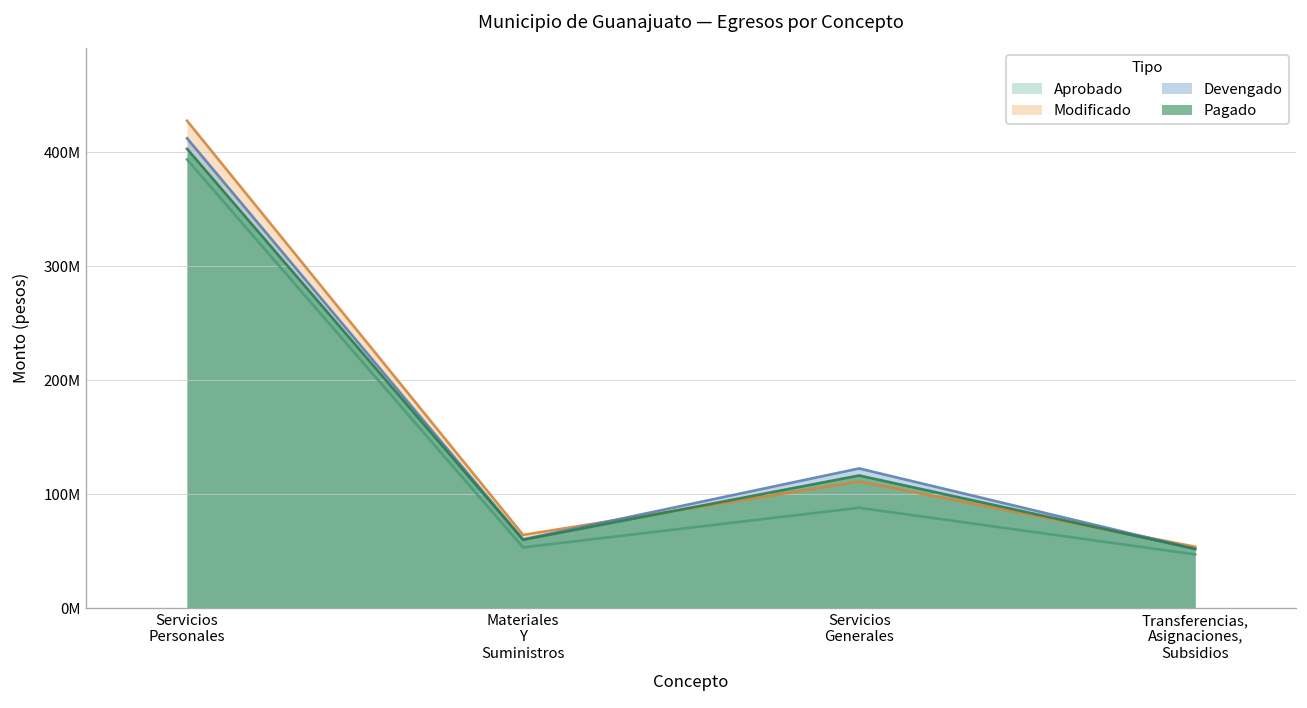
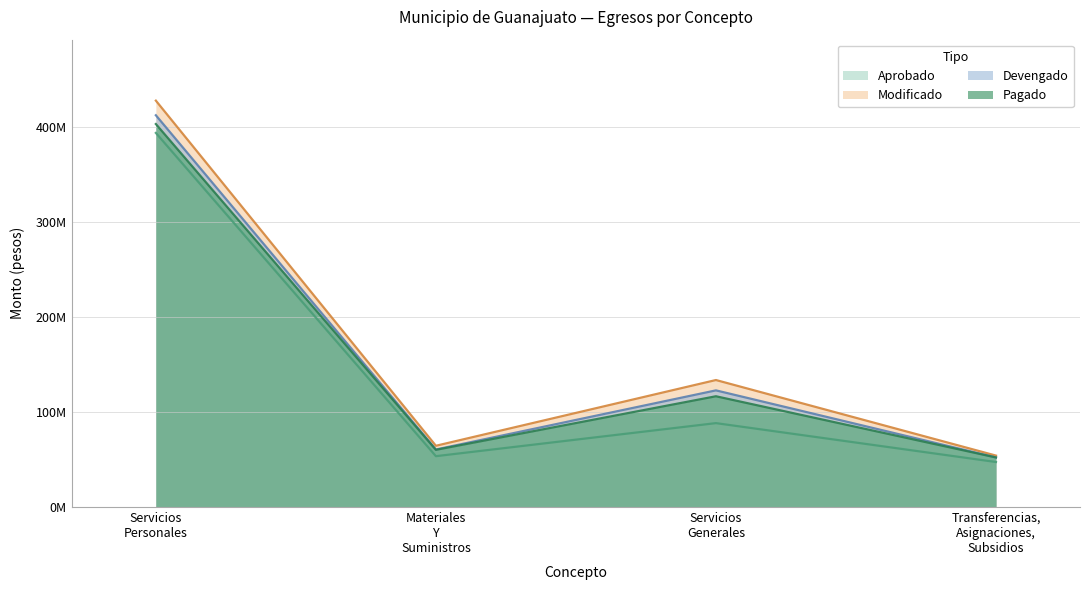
  {
    "Modificado": {
      "Servicios Personales": 430000000,
      "Materiales Y Suministros": 60000000,
-     "Servicios Generales": 110000000
+     "Servicios Generales": 130000000
    }
  }
